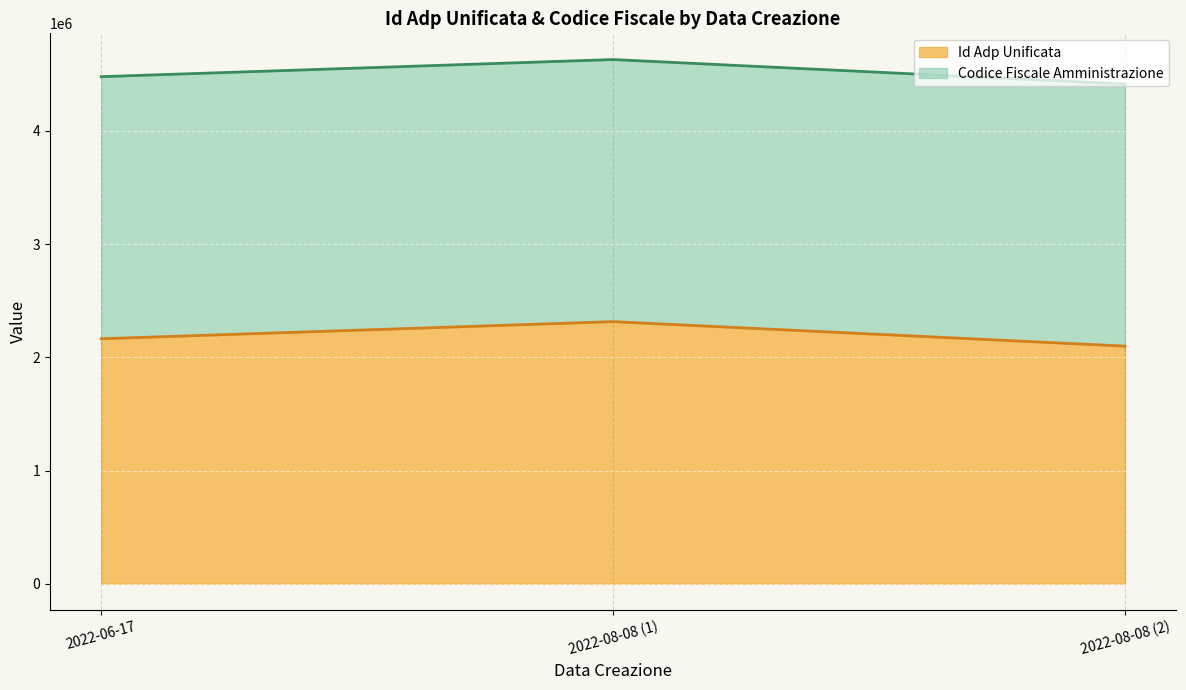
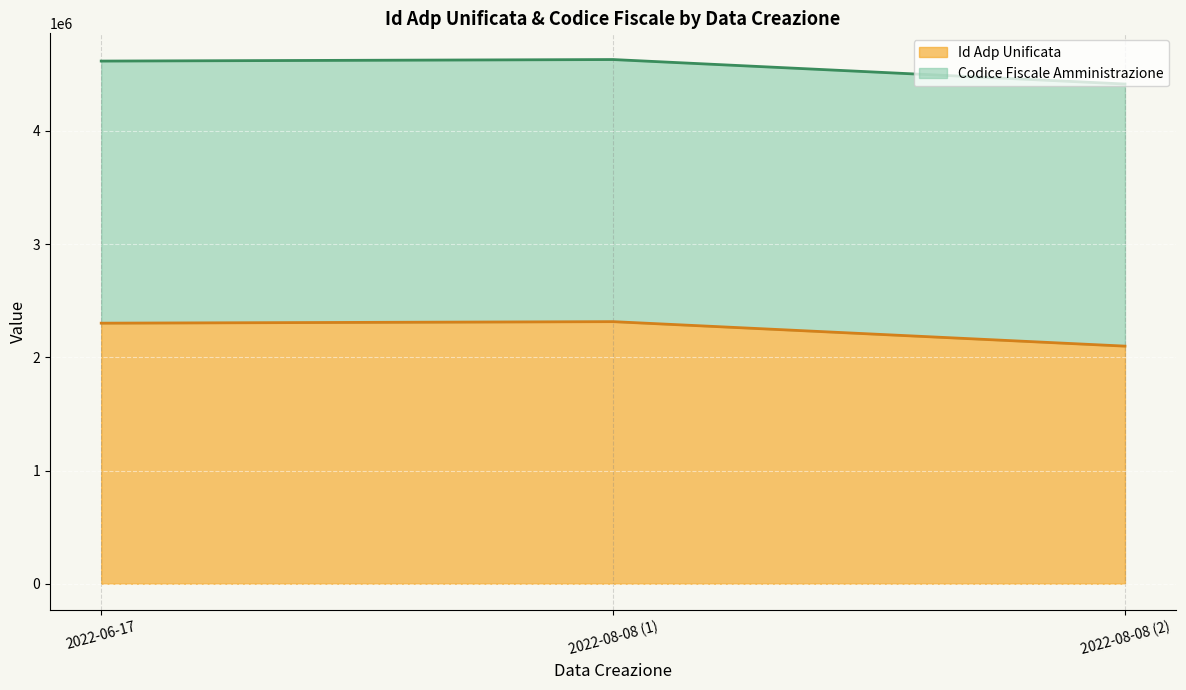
  {
    "Id Adp Unificata": {
-     "2022-06-17": 2160000,
+     "2022-06-17": 2300000,
      "2022-08-08 (1)": 2320000,
      "2022-08-08 (2)": 2100000
    },
    "Codice Fiscale Amministrazione": {
      "2022-06-17": 2320000,
      "2022-08-08 (1)": 2320000
    }
  }
